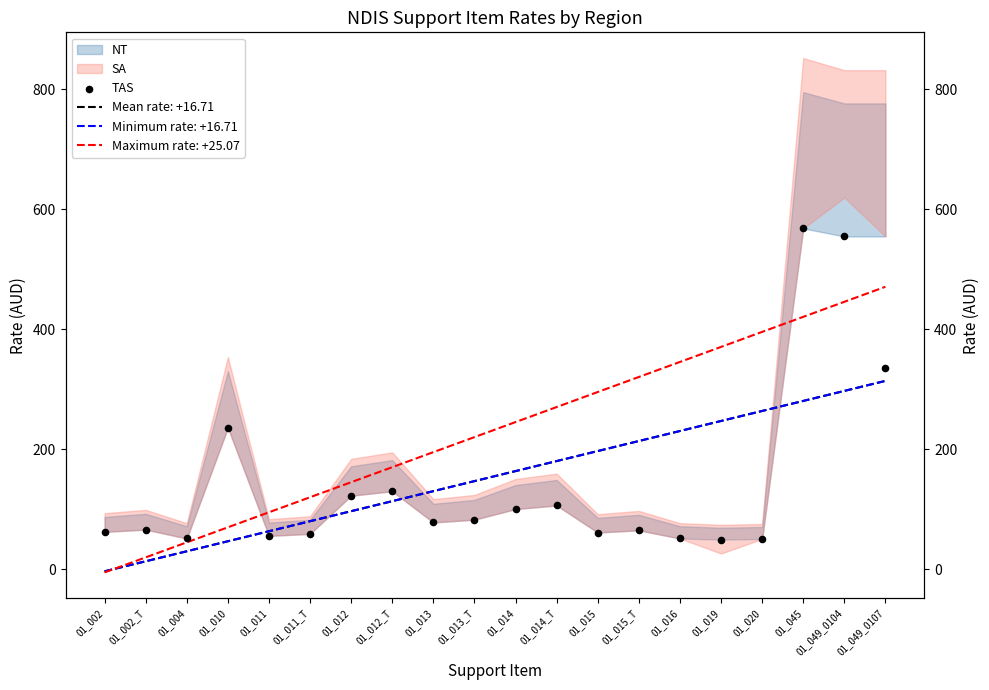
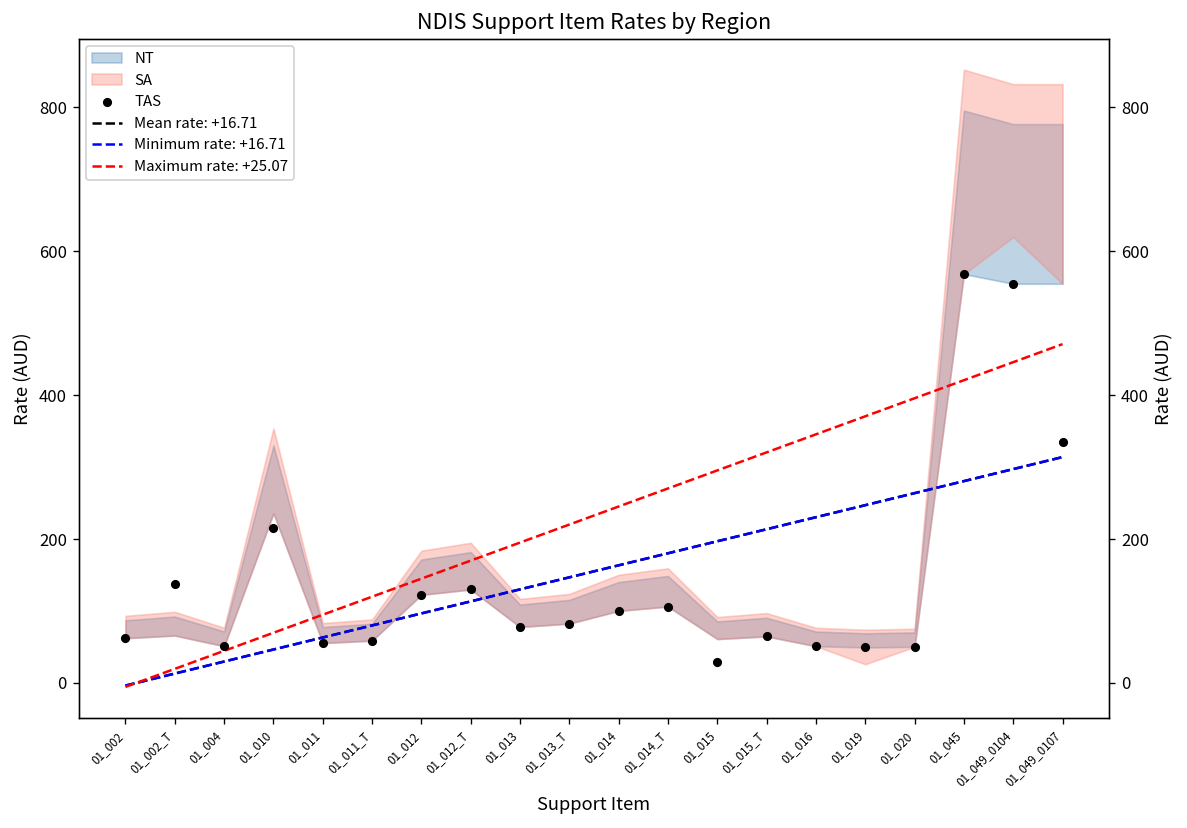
  {
    "Minimum rate: +16.71": {
      "01_002_T": 10,
      "01_004": 30,
      "01_010": 50,
      "01_011": 60,
      "01_012": 100,
      "01_012_T": 110,
      "01_013": 130,
      "01_013_T": 150,
      "01_014": 160,
      "01_014_T": 180,
      "01_015": 200,
      "01_015_T": 210,
      "01_016": 230,
      "01_019": 250,
      "01_020": 260,
      "01_045": 280,
      "01_049_0104": 300,
      "01_049_0107": 310
    },
    "TAS": {
-     "01_002_T": 70,
-     "01_010": 240,
-     "01_015": 60
+     "01_002_T": 140,
+     "01_010": 220,
+     "01_015": 30
    },
    "Maximum rate: +25.07": {
      "01_002_T": 20,
      "01_004": 40,
      "01_010": 70,
      "01_011": 90,
      "01_011_T": 120,
      "01_012": 140,
      "01_012_T": 170,
      "01_013": 200,
      "01_013_T": 220,
      "01_014": 250,
      "01_014_T": 270,
      "01_015": 300,
      "01_015_T": 320,
      "01_016": 350,
      "01_019": 370,
      "01_020": 400,
      "01_045": 420,
      "01_049_0104": 450,
      "01_049_0107": 470
    }
  }
